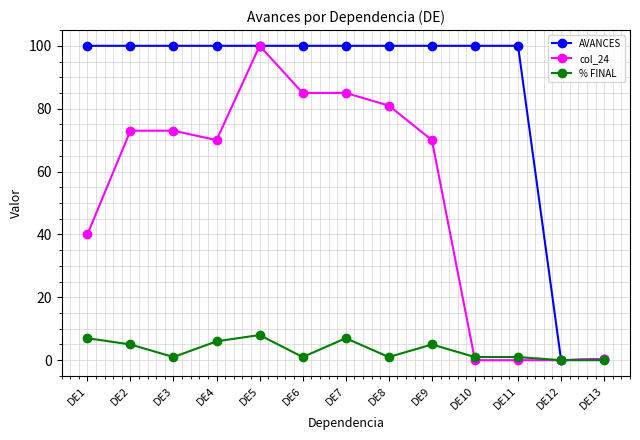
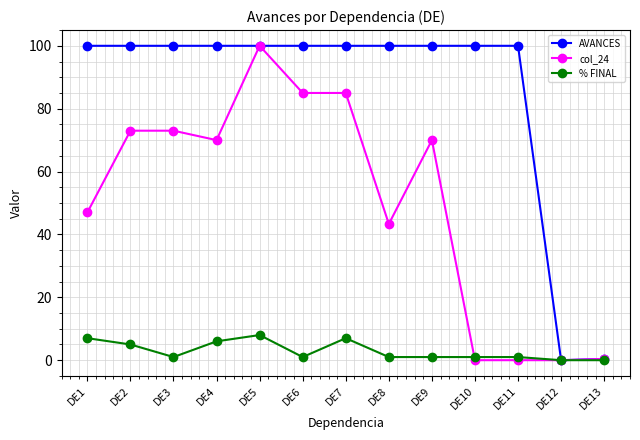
  {
    "AVANCES": {
      "DE1": 100,
      "DE2": 100,
      "DE3": 100,
      "DE4": 100,
      "DE6": 100,
      "DE7": 100,
      "DE8": 100,
      "DE9": 100,
      "DE10": 100,
      "DE11": 100
    },
    "col_24": {
-     "DE1": 40,
+     "DE1": 47,
      "DE2": 73,
      "DE3": 73,
      "DE4": 70,
      "DE6": 85,
      "DE7": 85,
-     "DE8": 81,
+     "DE8": 43,
      "DE9": 70,
      "DE10": 0,
      "DE11": 0
    },
    "% FINAL": {
      "DE1": 7,
      "DE2": 5,
      "DE3": 1,
      "DE4": 6,
      "DE5": 8,
      "DE6": 1,
      "DE7": 7,
      "DE8": 1,
-     "DE9": 5,
+     "DE9": 1,
      "DE10": 1,
      "DE11": 1
    }
  }
